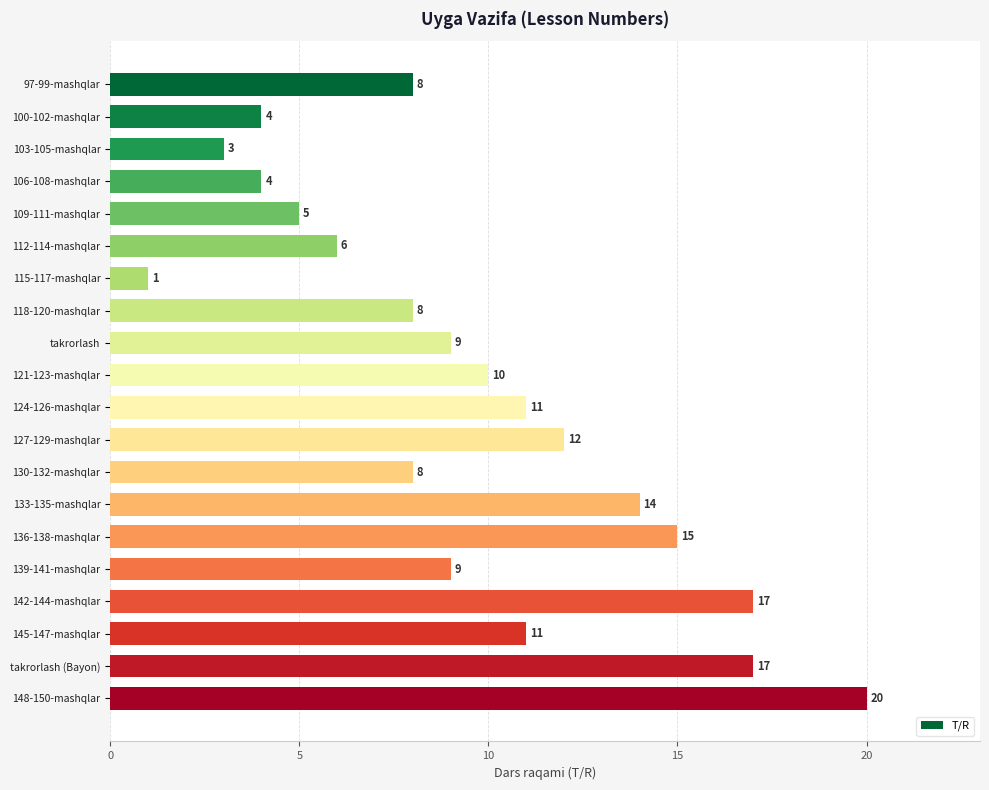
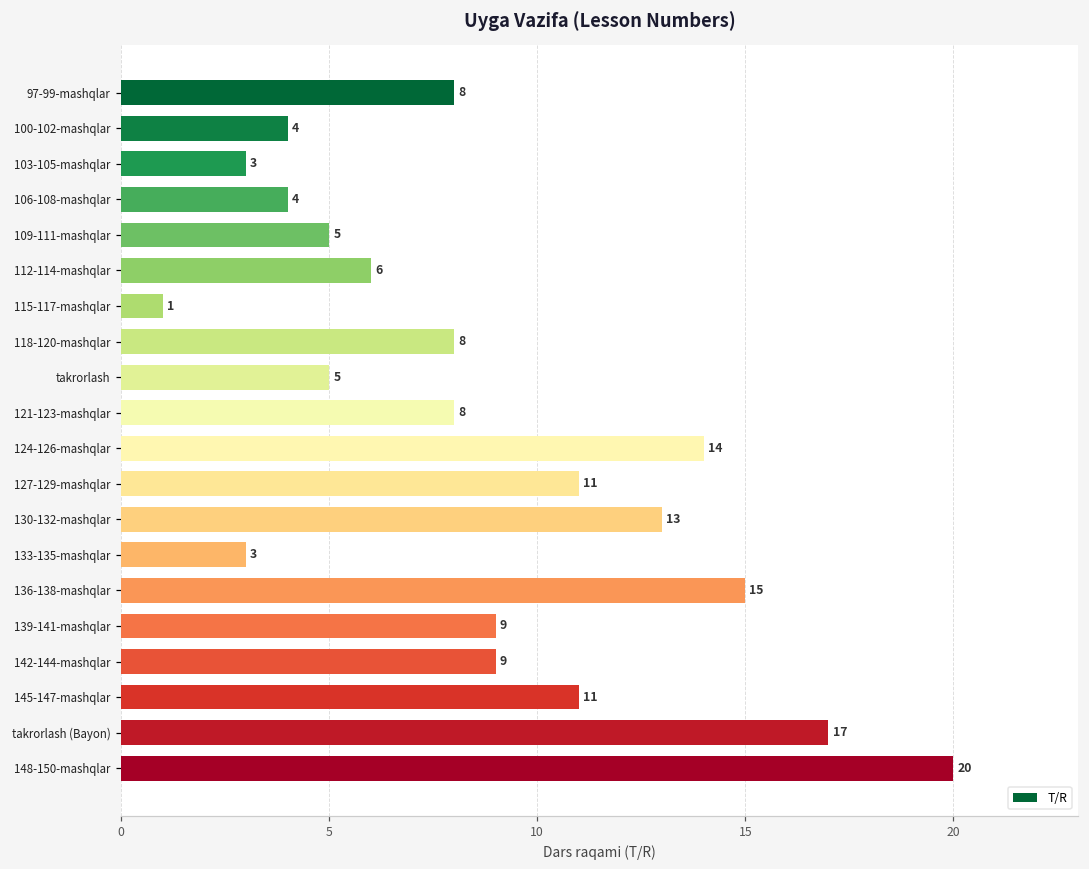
  {
    "97-99-mashqlar": 8,
    "100-102-mashqlar": 4,
    "103-105-mashqlar": 3,
    "106-108-mashqlar": 4,
    "109-111-mashqlar": 5,
    "112-114-mashqlar": 6,
    "115-117-mashqlar": 1,
    "118-120-mashqlar": 8,
-   "takrorlash": 9,
-   "121-123-mashqlar": 10,
-   "124-126-mashqlar": 11,
-   "127-129-mashqlar": 12,
-   "130-132-mashqlar": 8,
-   "133-135-mashqlar": 14,
+   "takrorlash": 5,
+   "121-123-mashqlar": 8,
+   "124-126-mashqlar": 14,
+   "127-129-mashqlar": 11,
+   "130-132-mashqlar": 13,
+   "133-135-mashqlar": 3,
    "136-138-mashqlar": 15,
    "139-141-mashqlar": 9,
-   "142-144-mashqlar": 17,
+   "142-144-mashqlar": 9,
    "145-147-mashqlar": 11,
    "takrorlash (Bayon)": 17,
    "148-150-mashqlar": 20
  }
